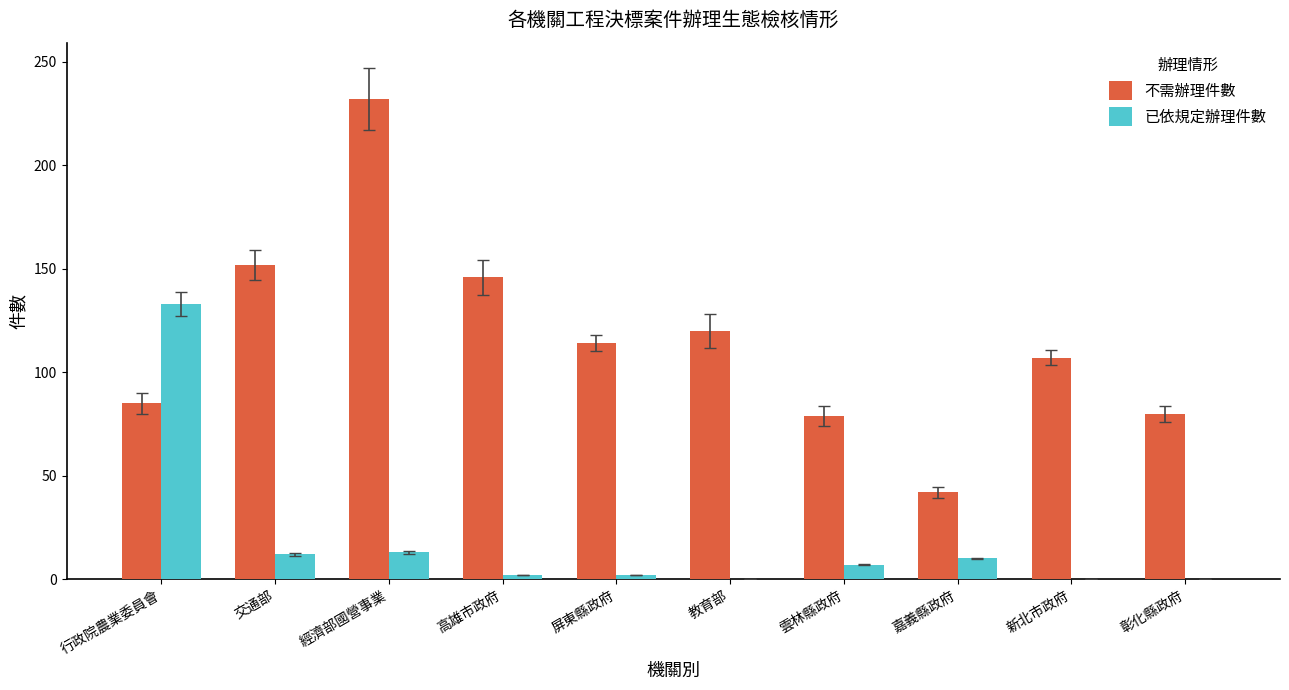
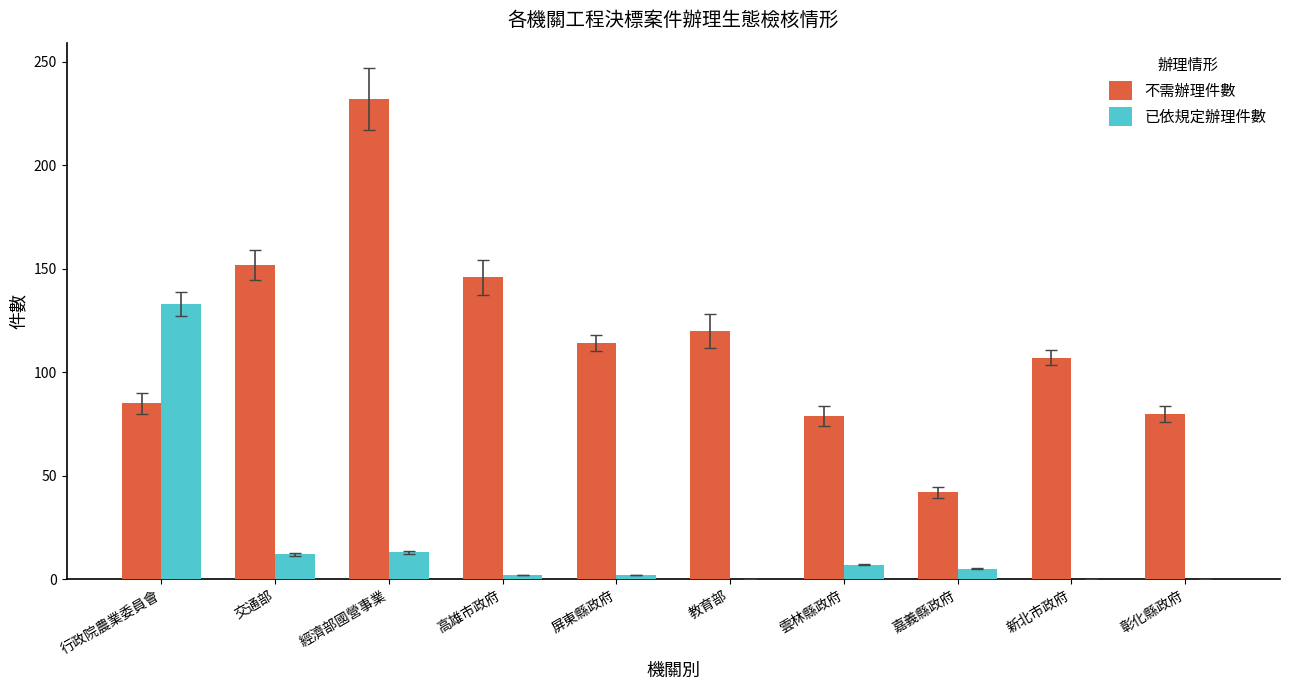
  {
    "不需辦理件數": {
      "行政院農業委員會": 85,
      "交通部": 152,
      "經濟部國營事業": 232,
      "高雄市政府": 146,
      "屏東縣政府": 114,
      "教育部": 120,
      "雲林縣政府": 79,
      "嘉義縣政府": 42,
      "新北市政府": 107,
      "彰化縣政府": 80
    },
    "已依規定辦理件數": {
      "行政院農業委員會": 133,
      "交通部": 12,
      "經濟部國營事業": 13,
      "高雄市政府": 2,
      "屏東縣政府": 2,
      "教育部": 0,
      "雲林縣政府": 7,
-     "嘉義縣政府": 10,
+     "嘉義縣政府": 5,
      "新北市政府": 0,
      "彰化縣政府": 0
    }
  }
